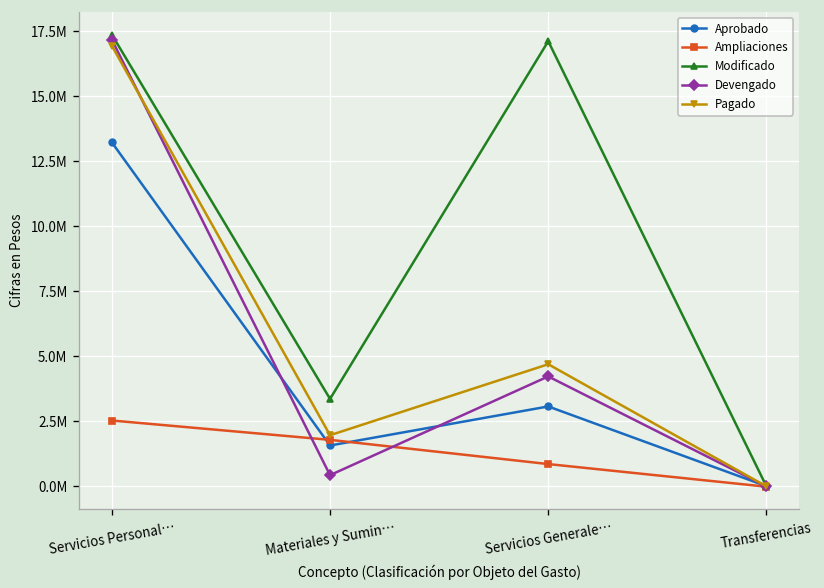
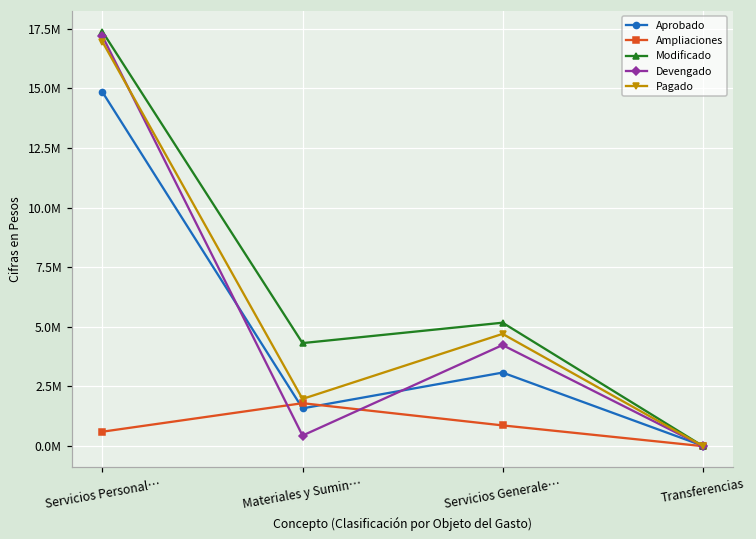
  {
    "Aprobado": {
-     "Servicios Personal…": 13200000,
+     "Servicios Personal…": 14800000,
      "Materiales y Sumin…": 1600000,
      "Servicios Generale…": 3100000
    },
    "Ampliaciones": {
-     "Servicios Personal…": 2500000,
+     "Servicios Personal…": 600000,
      "Materiales y Sumin…": 1800000,
      "Servicios Generale…": 900000
    },
    "Modificado": {
      "Servicios Personal…": 17400000,
-     "Materiales y Sumin…": 3400000,
-     "Servicios Generale…": 17100000
+     "Materiales y Sumin…": 4300000,
+     "Servicios Generale…": 5200000
    },
    "Devengado": {
      "Servicios Personal…": 17200000,
      "Materiales y Sumin…": 400000,
      "Servicios Generale…": 4200000
    },
    "Pagado": {
      "Servicios Personal…": 16900000,
      "Materiales y Sumin…": 2000000,
      "Servicios Generale…": 4700000
    }
  }
